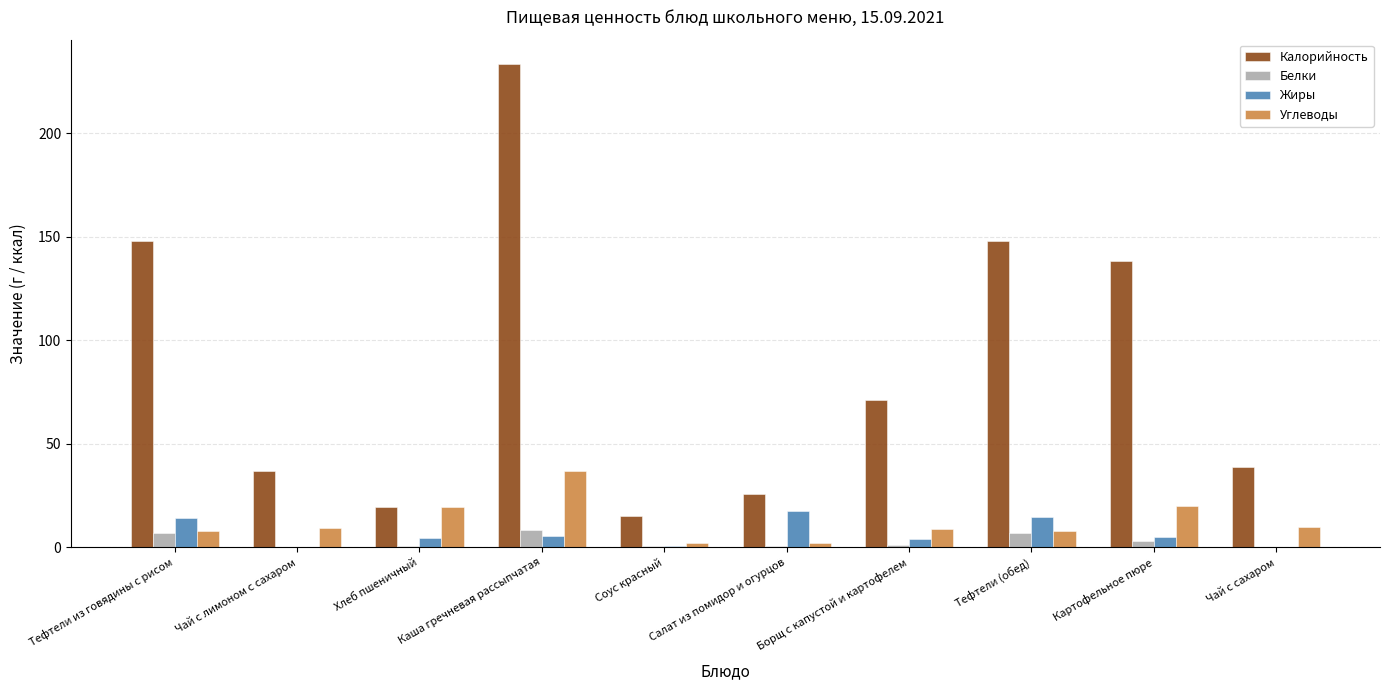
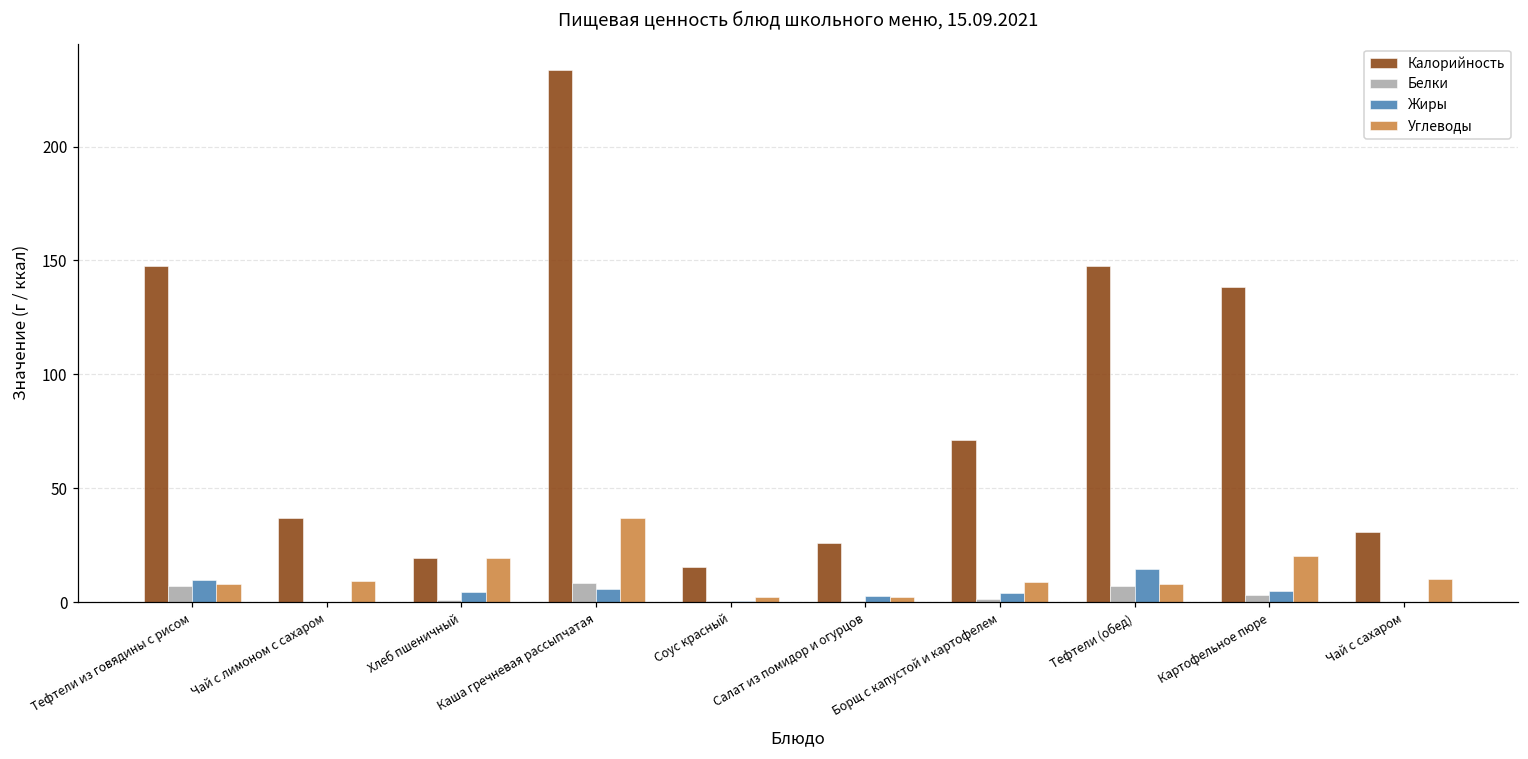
  {
    "Калорийность": {
      "Тефтели из говядины с рисом": 148,
      "Чай с лимоном с сахаром": 37,
      "Хлеб пшеничный": 19,
      "Каша гречневая рассыпчатая": 234,
      "Соус красный": 15,
      "Салат из помидор и огурцов": 26,
      "Борщ с капустой и картофелем": 71,
      "Тефтели (обед)": 148,
      "Картофельное пюре": 138,
-     "Чай с сахаром": 39
+     "Чай с сахаром": 31
    },
    "Белки": {
      "Тефтели из говядины с рисом": 7,
      "Каша гречневая рассыпчатая": 8,
      "Борщ с капустой и картофелем": 1,
      "Тефтели (обед)": 7,
      "Картофельное пюре": 3
    },
    "Жиры": {
-     "Тефтели из говядины с рисом": 14,
+     "Тефтели из говядины с рисом": 10,
      "Хлеб пшеничный": 4,
      "Каша гречневая рассыпчатая": 6,
-     "Салат из помидор и огурцов": 17,
+     "Салат из помидор и огурцов": 3,
      "Борщ с капустой и картофелем": 4,
      "Тефтели (обед)": 15,
      "Картофельное пюре": 5
    },
    "Углеводы": {
      "Тефтели из говядины с рисом": 8,
      "Чай с лимоном с сахаром": 9,
      "Хлеб пшеничный": 19,
      "Каша гречневая рассыпчатая": 37,
      "Соус красный": 2,
      "Салат из помидор и огурцов": 2,
      "Борщ с капустой и картофелем": 9,
      "Тефтели (обед)": 8,
      "Картофельное пюре": 20,
      "Чай с сахаром": 10
    }
  }
